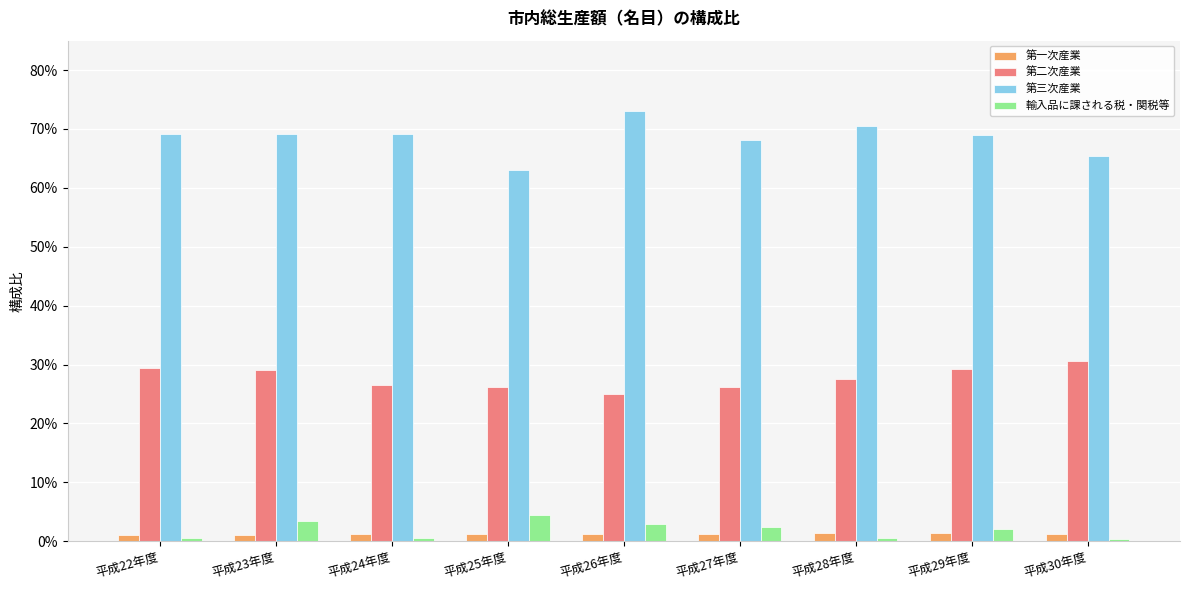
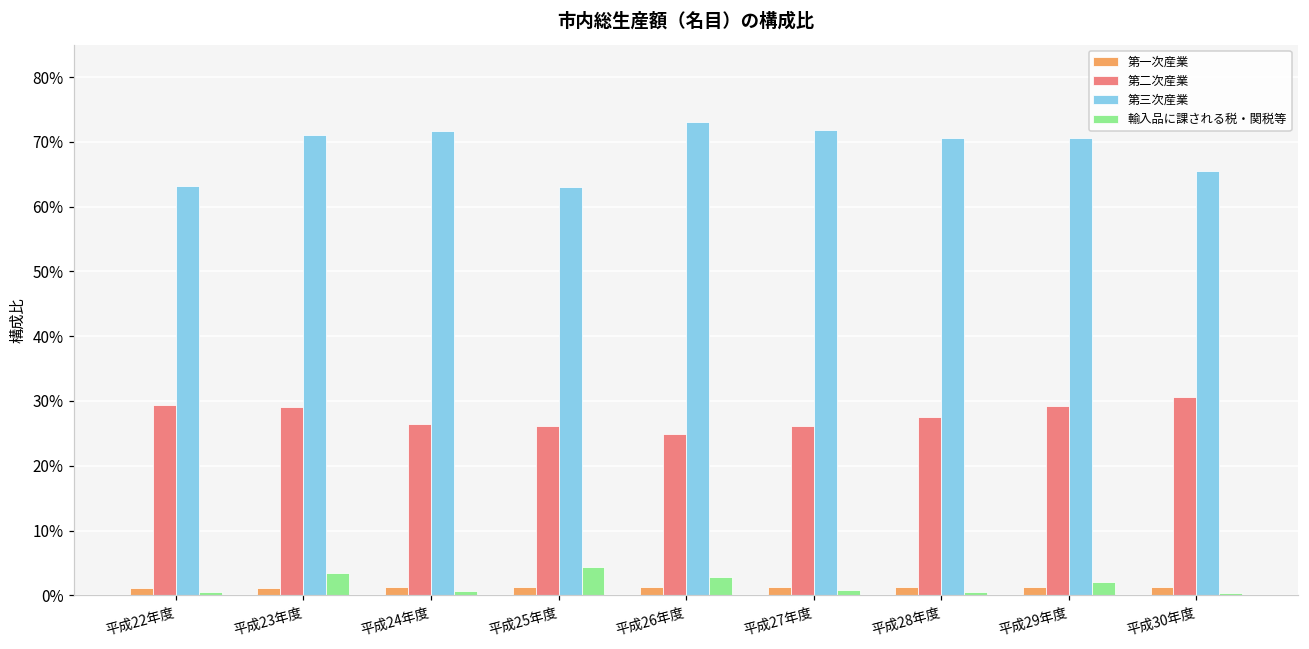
  {
    "第三次産業": {
-     "平成22年度": "69%",
-     "平成23年度": "69%",
-     "平成24年度": "69%",
+     "平成22年度": "63%",
+     "平成23年度": "71%",
+     "平成24年度": "72%",
      "平成25年度": "63%",
      "平成26年度": "73%",
-     "平成27年度": "68%",
+     "平成27年度": "72%",
      "平成28年度": "71%",
-     "平成29年度": "69%",
+     "平成29年度": "71%",
      "平成30年度": "65%"
    },
    "輸入品に課される税・関税等": {
      "平成22年度": "0%",
      "平成23年度": "3%",
      "平成24年度": "1%",
      "平成25年度": "4%",
      "平成26年度": "3%",
-     "平成27年度": "2%",
+     "平成27年度": "1%",
      "平成28年度": "0%",
      "平成29年度": "2%"
    }
  }
